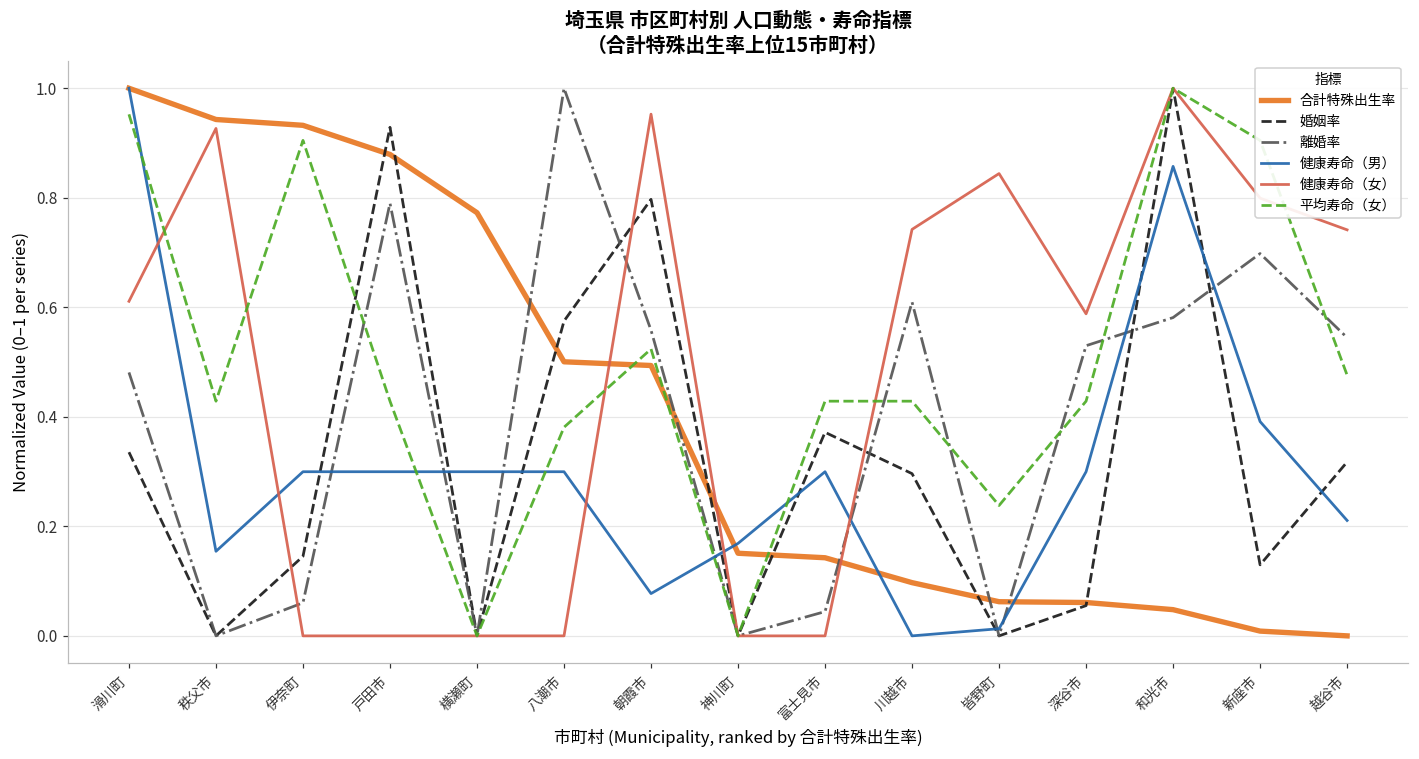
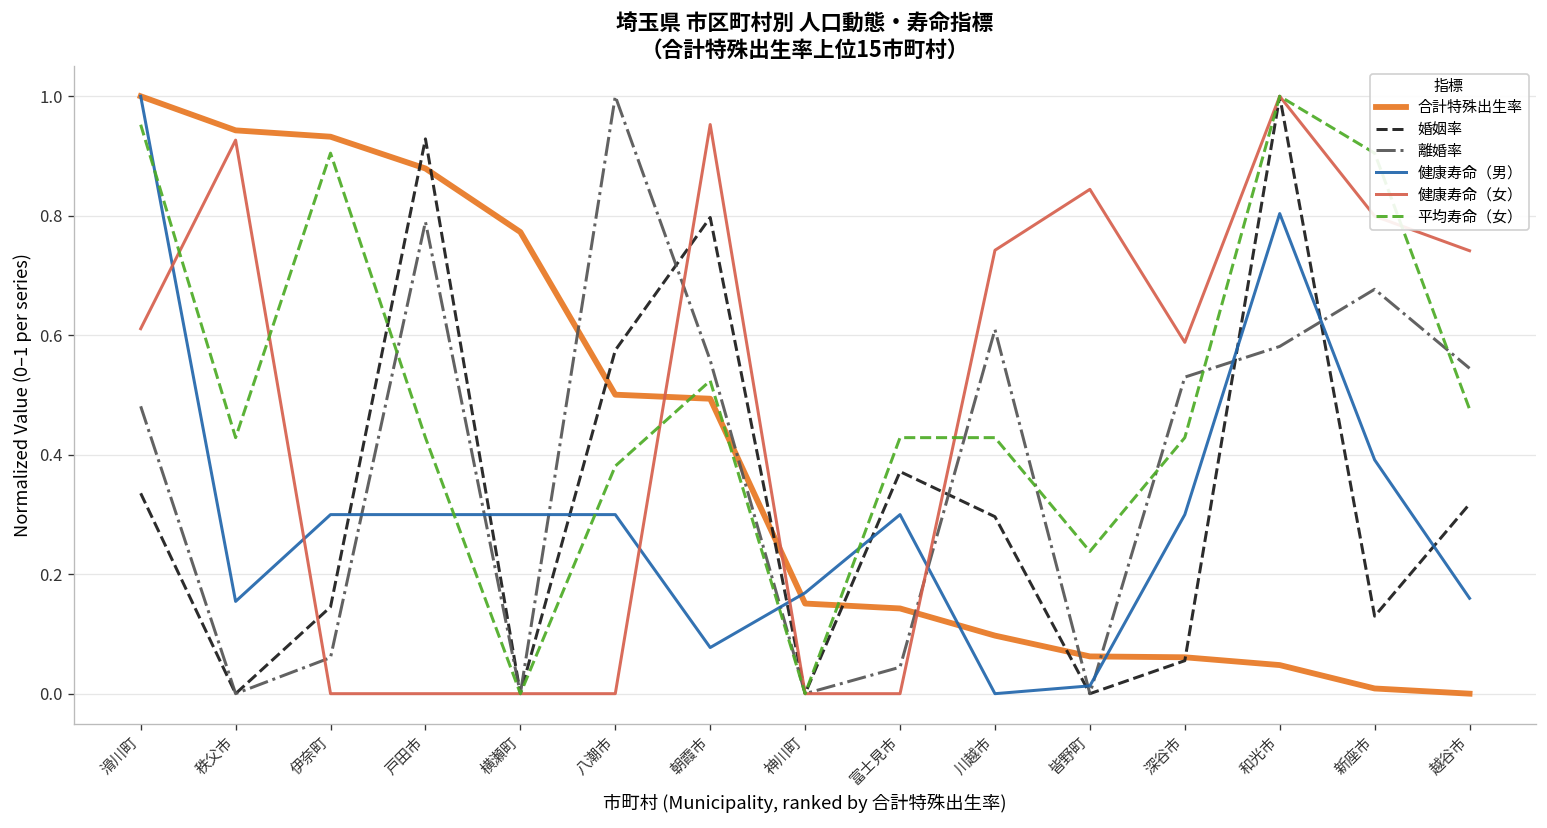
  {
    "婚姻率": {
      "滑川町": 0.34,
      "伊奈町": 0.15,
      "戸田市": 0.93,
      "八潮市": 0.57,
      "朝霞市": 0.80,
      "富士見市": 0.37,
      "川越市": 0.30,
      "深谷市": 0.06,
      "新座市": 0.13,
      "越谷市": 0.32
    },
    "離婚率": {
      "滑川町": 0.48,
      "伊奈町": 0.06,
      "戸田市": 0.79,
      "八潮市": 1.00,
      "朝霞市": 0.56,
      "富士見市": 0.04,
      "川越市": 0.61,
      "深谷市": 0.53,
      "和光市": 0.58,
-     "新座市": 0.70,
+     "新座市": 0.68,
      "越谷市": 0.54
    },
    "健康寿命（男）": {
      "秩父市": 0.15,
      "伊奈町": 0.30,
      "戸田市": 0.30,
      "横瀬町": 0.30,
      "八潮市": 0.30,
      "朝霞市": 0.08,
      "神川町": 0.17,
      "富士見市": 0.30,
      "川越市": 0.00,
      "皆野町": 0.01,
      "深谷市": 0.30,
-     "和光市": 0.86,
+     "和光市": 0.80,
      "新座市": 0.39,
-     "越谷市": 0.21
+     "越谷市": 0.16
    },
    "平均寿命（女）": {
      "滑川町": 0.95,
      "秩父市": 0.43,
      "伊奈町": 0.90,
      "戸田市": 0.43,
      "八潮市": 0.38,
      "朝霞市": 0.52,
      "富士見市": 0.43,
      "川越市": 0.43,
      "皆野町": 0.24,
      "深谷市": 0.43,
      "越谷市": 0.48
    }
  }
